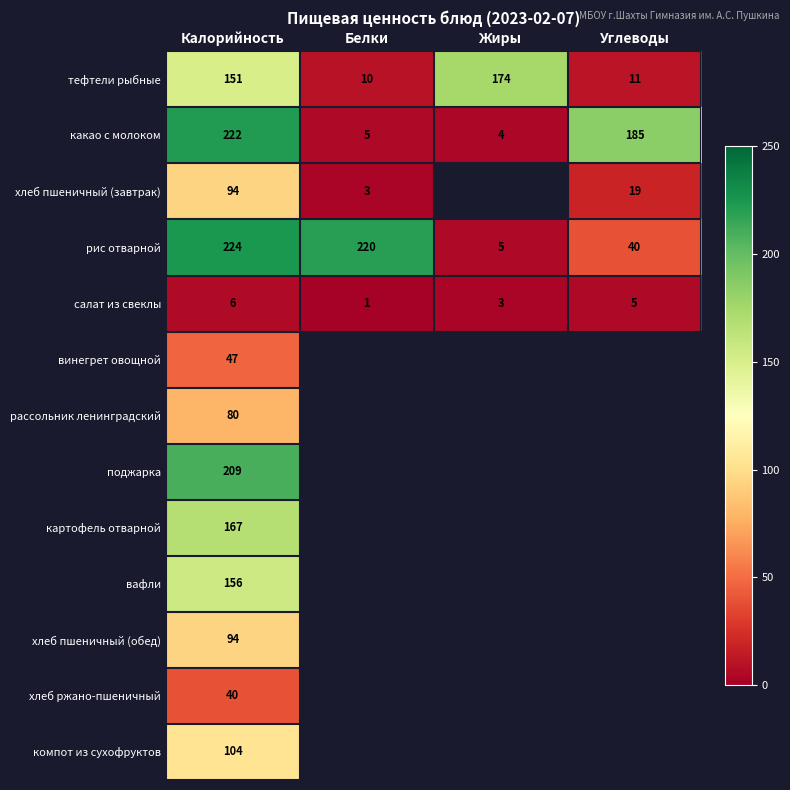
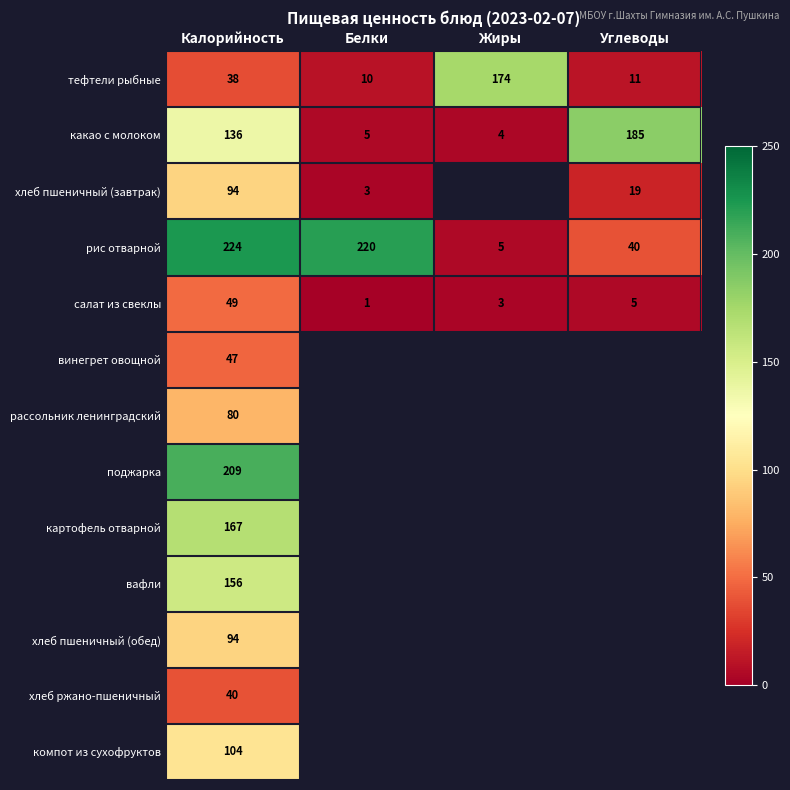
  {
    "тефтели рыбные": {
-     "Калорийность": 151,
+     "Калорийность": 38,
      "Белки": 10,
      "Жиры": 174,
      "Углеводы": 11
    },
    "какао с молоком": {
-     "Калорийность": 222,
+     "Калорийность": 136,
      "Белки": 5,
      "Жиры": 4,
      "Углеводы": 185
    },
    "хлеб пшеничный (завтрак)": {
      "Калорийность": 94,
      "Белки": 3,
      "Углеводы": 19
    },
    "рис отварной": {
      "Калорийность": 224,
      "Белки": 220,
      "Жиры": 5,
      "Углеводы": 40
    },
    "салат из свеклы": {
-     "Калорийность": 6,
+     "Калорийность": 49,
      "Белки": 1,
      "Жиры": 3,
      "Углеводы": 5
    },
    "винегрет овощной": {
      "Калорийность": 47
    },
    "рассольник ленинградский": {
      "Калорийность": 80
    },
    "поджарка": {
      "Калорийность": 209
    },
    "картофель отварной": {
      "Калорийность": 167
    },
    "вафли": {
      "Калорийность": 156
    },
    "хлеб пшеничный (обед)": {
      "Калорийность": 94
    },
    "хлеб ржано-пшеничный": {
      "Калорийность": 40
    },
    "компот из сухофруктов": {
      "Калорийность": 104
    }
  }
